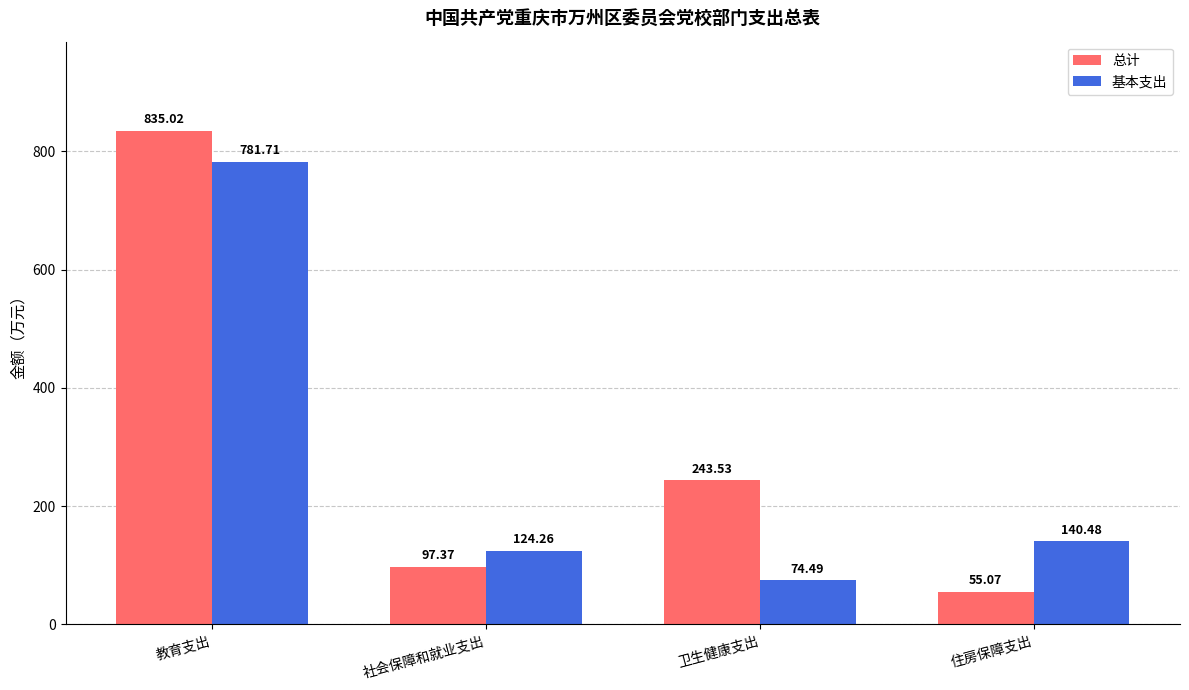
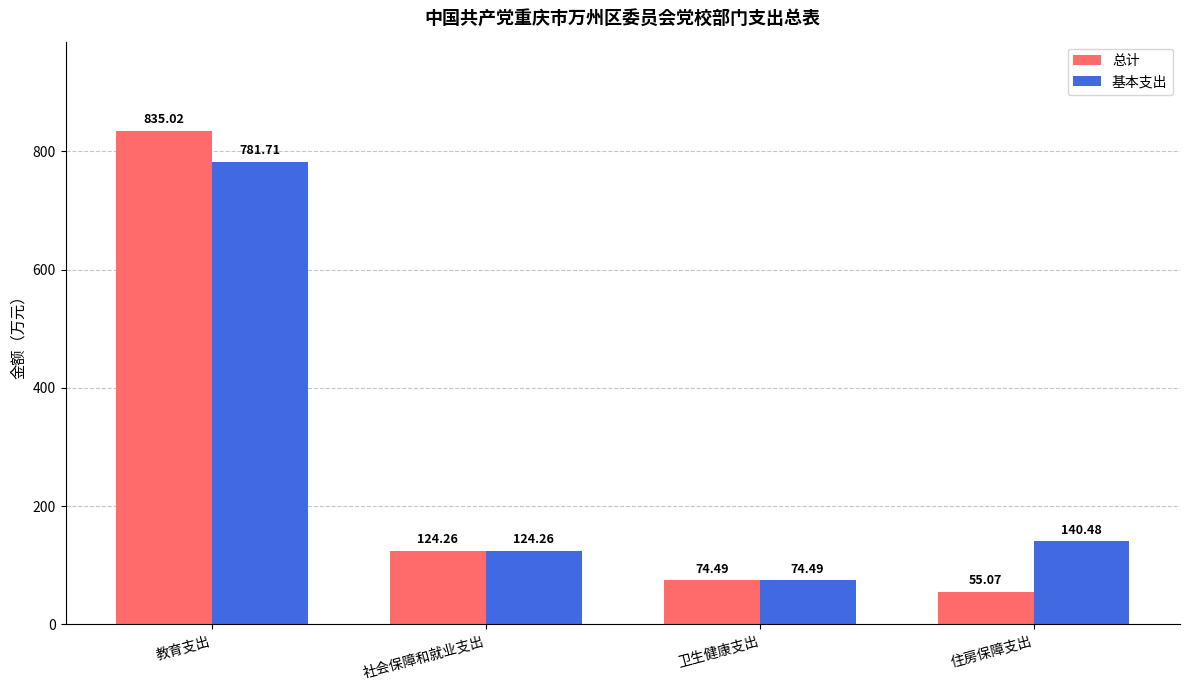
  {
    "总计": {
      "教育支出": 835.02,
-     "社会保障和就业支出": 97.37,
-     "卫生健康支出": 243.53,
+     "社会保障和就业支出": 124.26,
+     "卫生健康支出": 74.49,
      "住房保障支出": 55.07
    },
    "基本支出": {
      "教育支出": 781.71,
      "社会保障和就业支出": 124.26,
      "卫生健康支出": 74.49,
      "住房保障支出": 140.48
    }
  }
